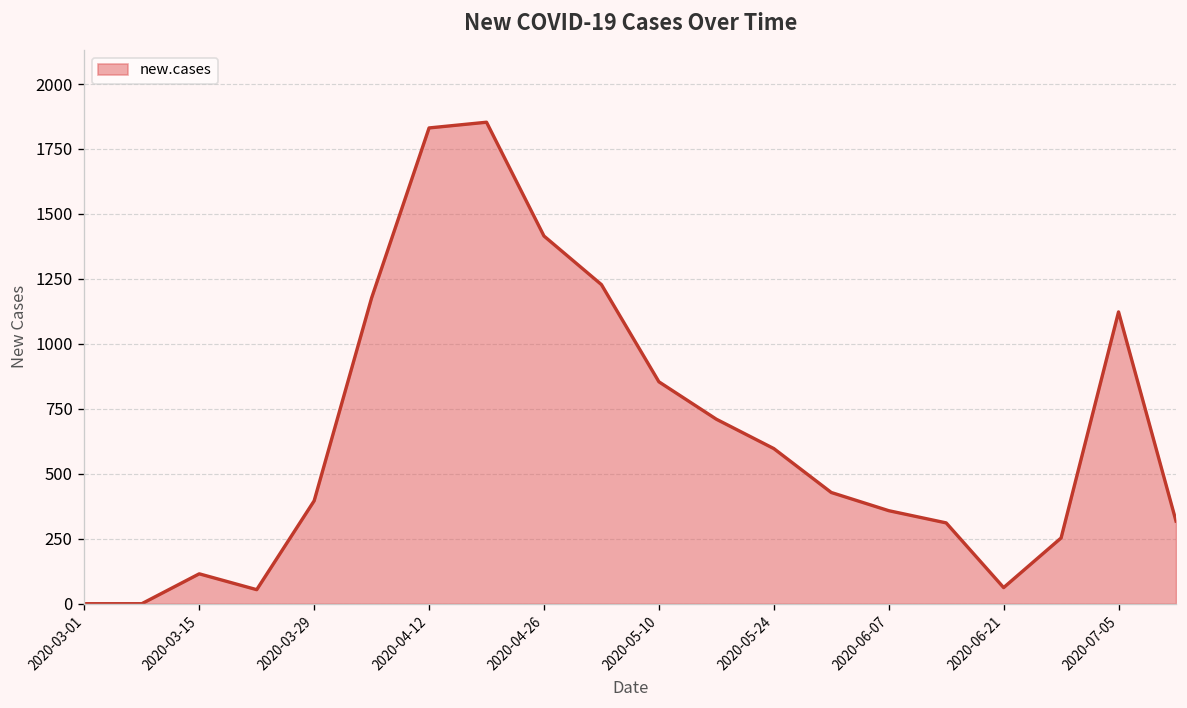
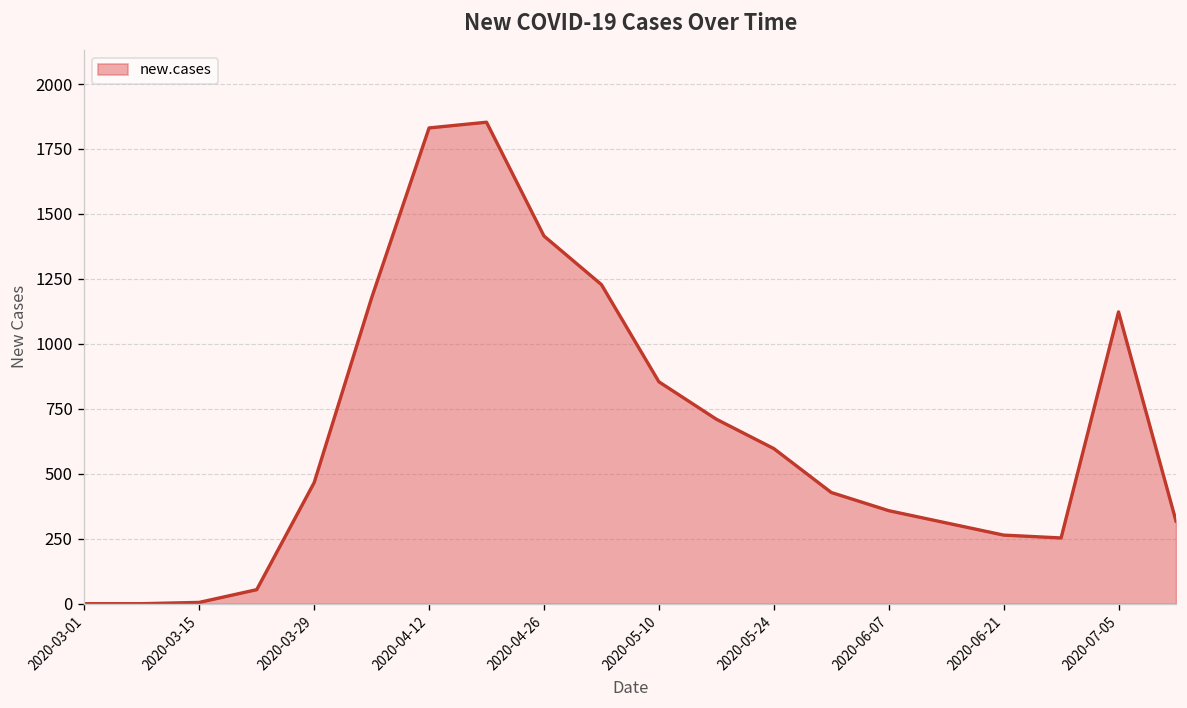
  {
    "2020-03-01": 0,
-   "2020-03-15": 120,
-   "2020-03-29": 400,
+   "2020-03-15": 10,
+   "2020-03-29": 470,
    "2020-04-12": 1830,
    "2020-04-26": 1420,
    "2020-05-10": 850,
    "2020-05-24": 600,
    "2020-06-07": 360,
-   "2020-06-21": 60,
+   "2020-06-21": 260,
    "2020-07-05": 1120
  }
